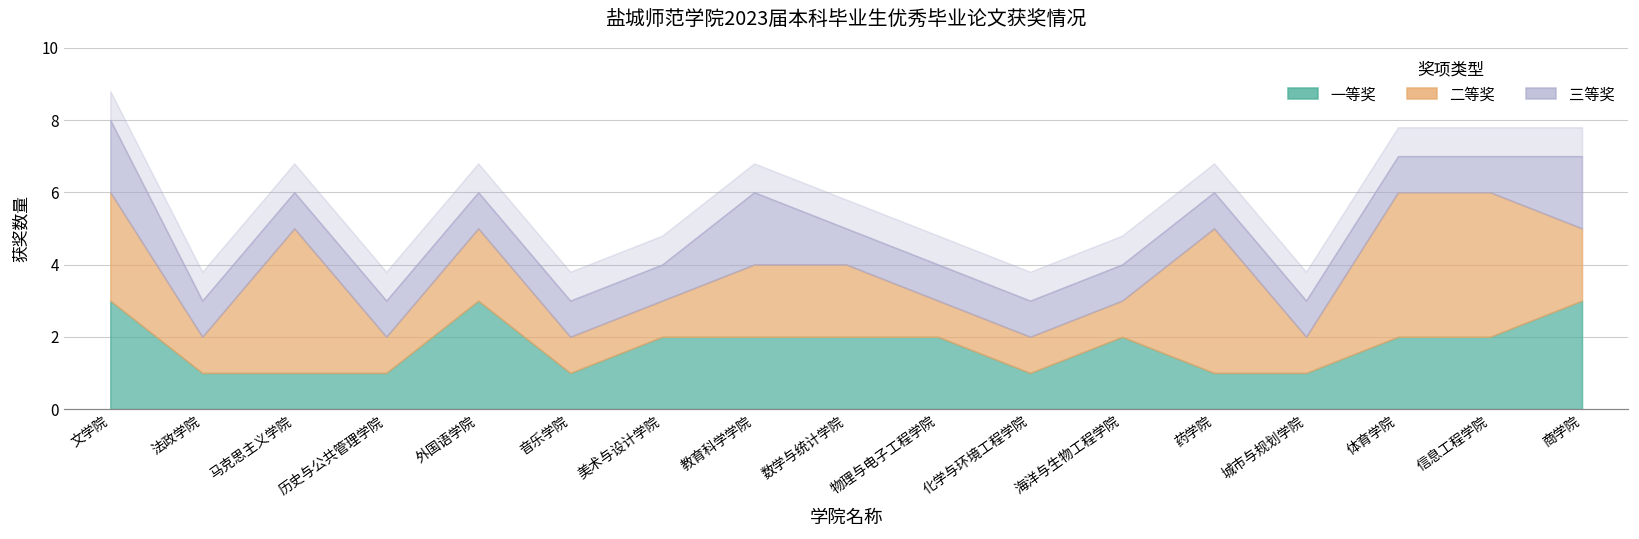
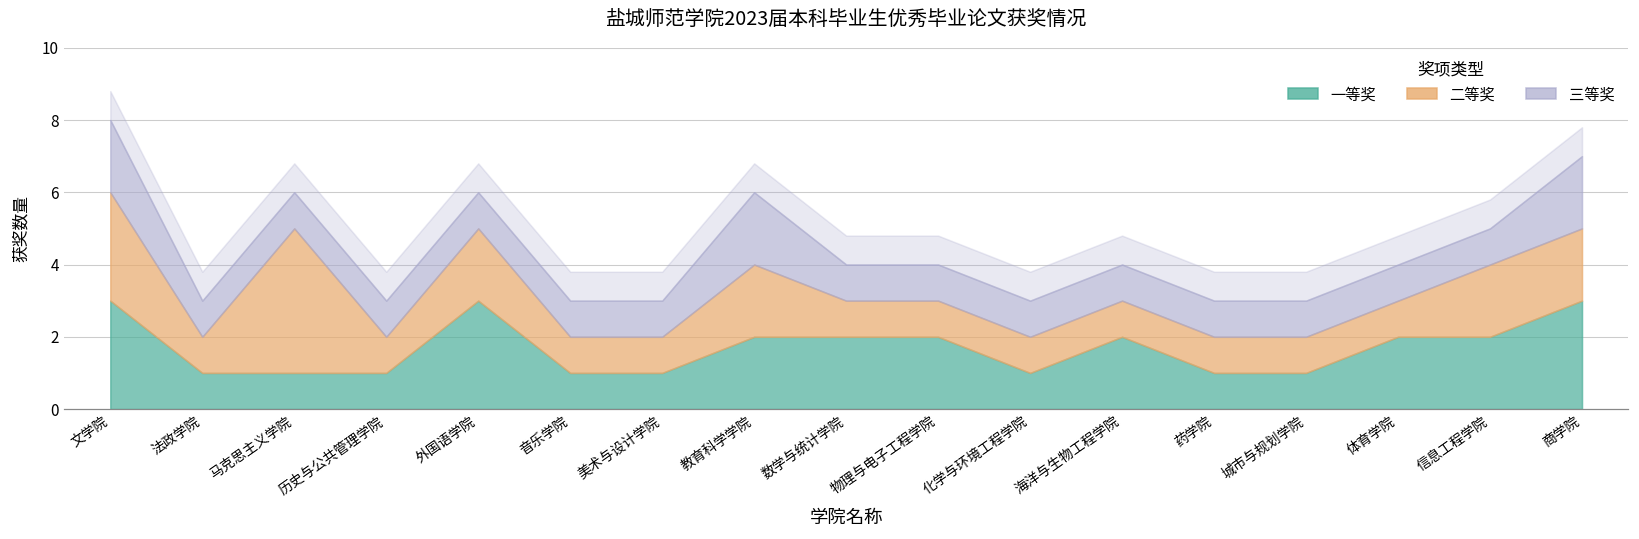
  {
    "一等奖": {
      "文学院": 3,
      "法政学院": 1,
      "马克思主义学院": 1,
      "历史与公共管理学院": 1,
      "外国语学院": 3,
      "音乐学院": 1,
-     "美术与设计学院": 2,
+     "美术与设计学院": 1,
      "教育科学学院": 2,
      "数学与统计学院": 2,
      "物理与电子工程学院": 2,
      "化学与环境工程学院": 1,
      "海洋与生物工程学院": 2,
      "药学院": 1,
      "城市与规划学院": 1,
      "体育学院": 2,
      "信息工程学院": 2,
      "商学院": 3
    },
    "二等奖": {
      "文学院": 3,
      "法政学院": 1,
      "马克思主义学院": 4,
      "历史与公共管理学院": 1,
      "外国语学院": 2,
      "音乐学院": 1,
      "美术与设计学院": 1,
      "教育科学学院": 2,
-     "数学与统计学院": 2,
+     "数学与统计学院": 1,
      "物理与电子工程学院": 1,
      "化学与环境工程学院": 1,
      "海洋与生物工程学院": 1,
-     "药学院": 4,
+     "药学院": 1,
      "城市与规划学院": 1,
-     "体育学院": 4,
-     "信息工程学院": 4,
+     "体育学院": 1,
+     "信息工程学院": 2,
      "商学院": 2
    }
  }
